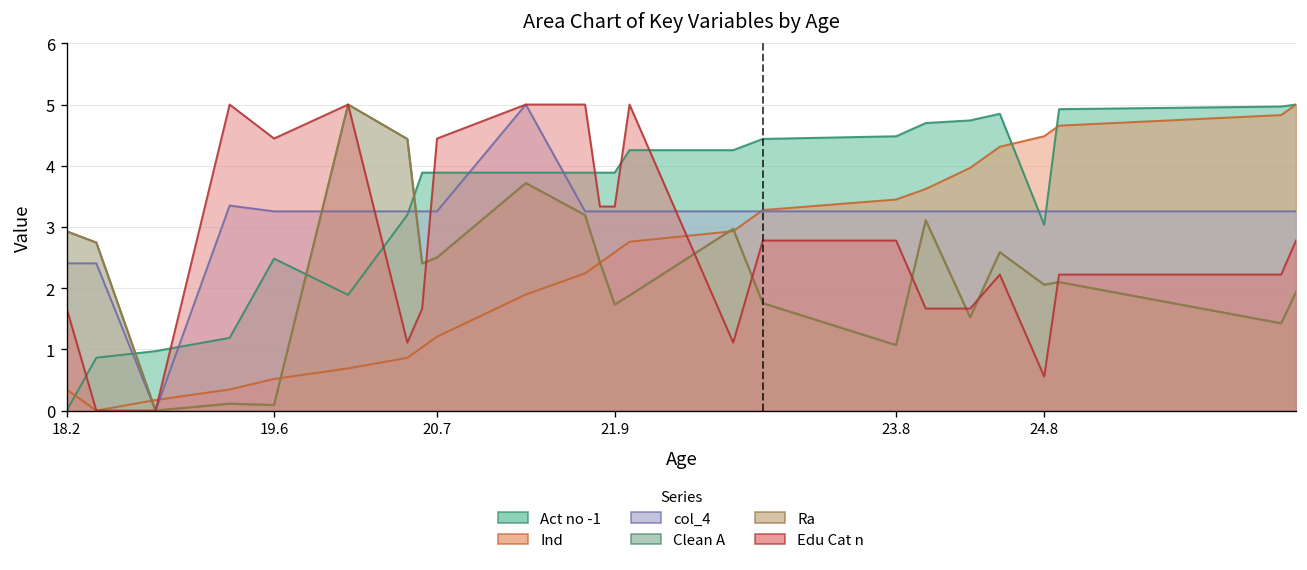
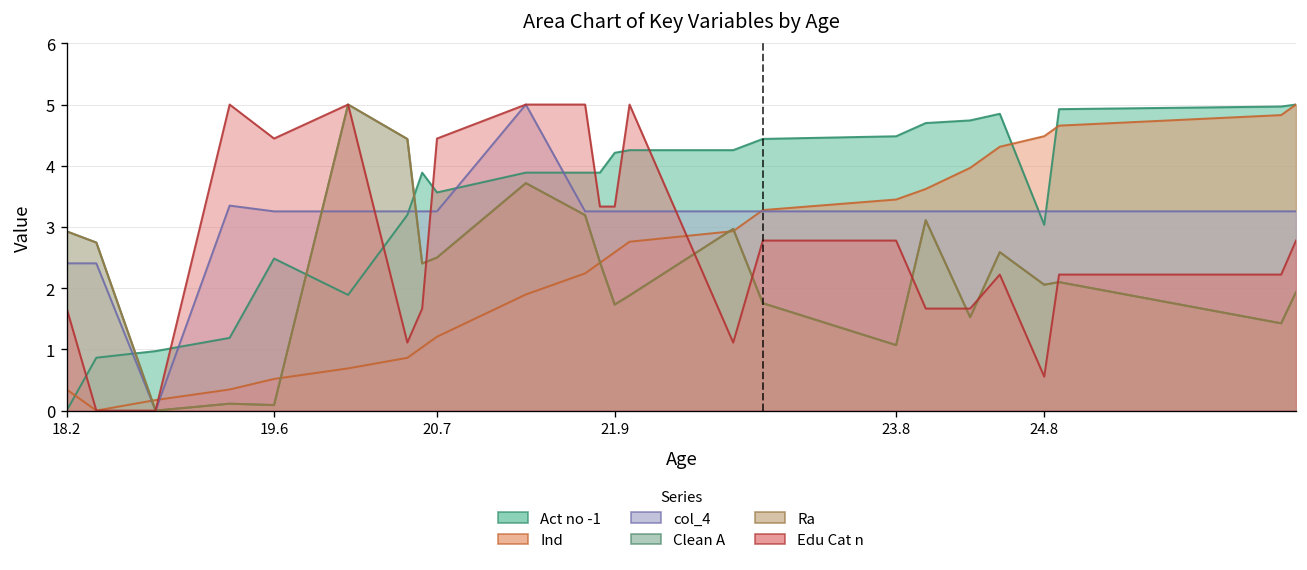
  {
    "Act no -1": {
      "18.2": 0.0,
      "19.6": 2.5,
-     "20.7": 3.9,
-     "21.9": 3.9,
+     "20.7": 3.6,
+     "21.9": 4.2,
      "23.8": 4.5,
      "24.8": 3.0
    }
  }
